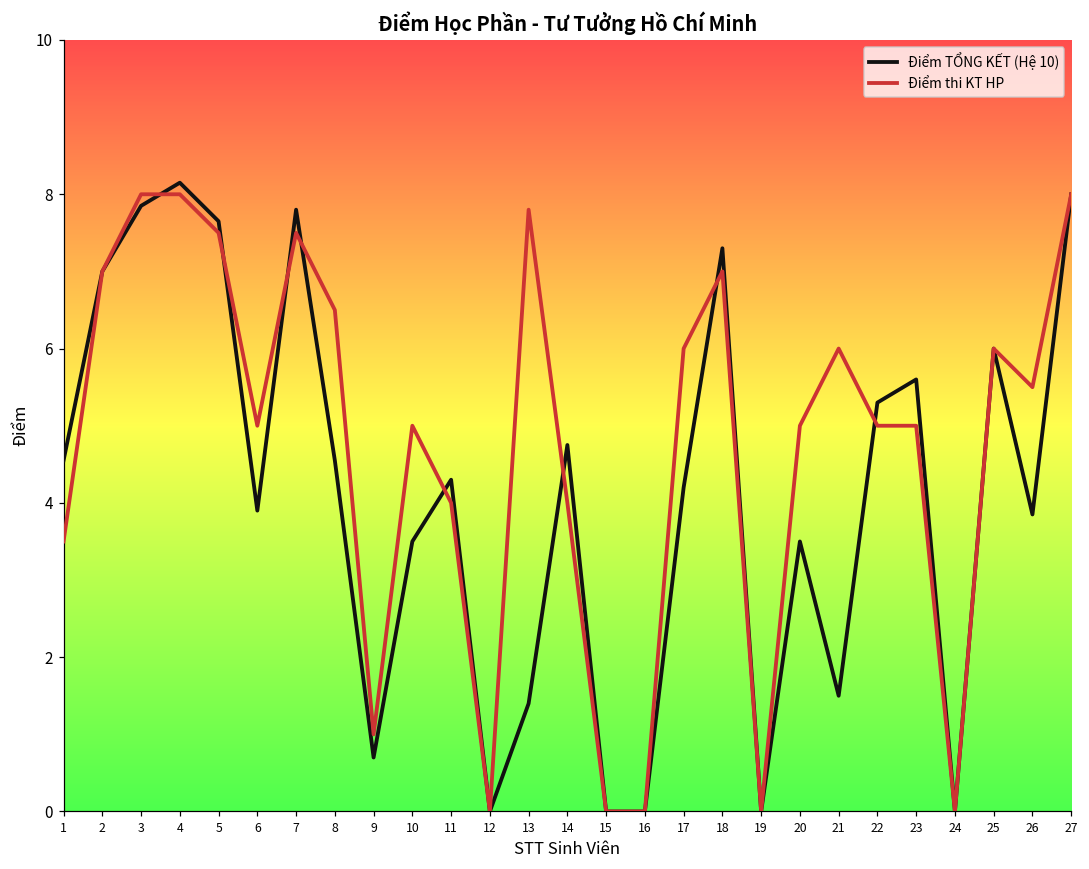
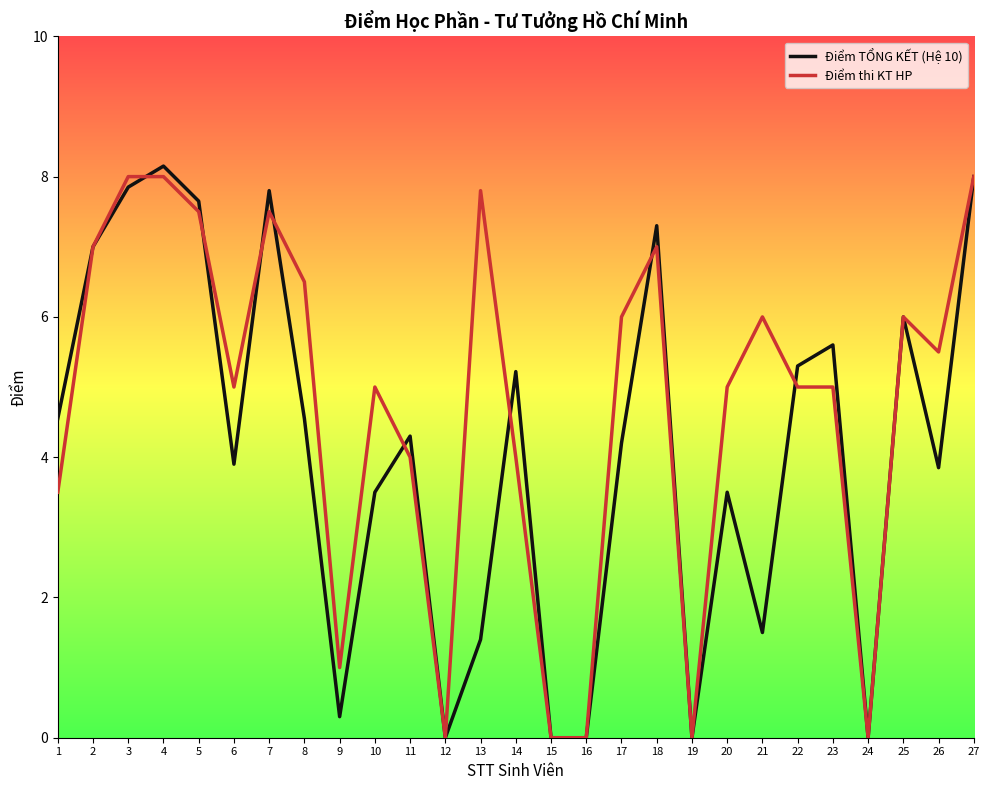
  {
    "Điểm TỔNG KẾT (Hệ 10)": {
      "1": 4.6,
      "3": 7.9,
      "4": 8.2,
      "5": 7.7,
      "6": 3.9,
      "7": 7.8,
      "8": 4.6,
-     "9": 0.7,
+     "9": 0.3,
      "10": 3.5,
      "11": 4.3,
      "13": 1.4,
-     "14": 4.8,
+     "14": 5.2,
      "17": 4.2,
      "18": 7.3,
      "20": 3.5,
      "21": 1.5,
      "22": 5.3,
      "23": 5.6,
      "26": 3.9
    },
    "Điểm thi KT HP": {
      "1": 3.5,
      "3": 8.0,
      "4": 8.0,
      "5": 7.5,
      "6": 5.0,
      "7": 7.5,
      "8": 6.5,
      "9": 1.0,
      "10": 5.0,
      "11": 4.0,
      "13": 7.8,
      "14": 4.0,
      "17": 6.0,
      "18": 7.0,
      "20": 5.0,
      "21": 6.0,
      "22": 5.0,
      "23": 5.0,
      "26": 5.5
    }
  }
